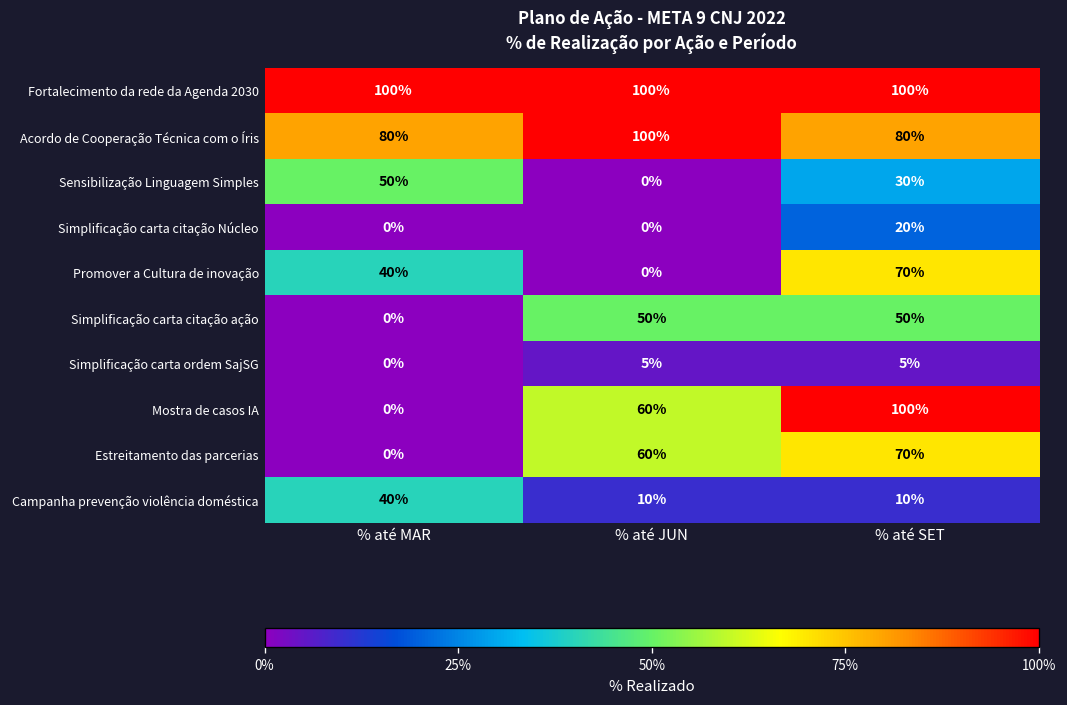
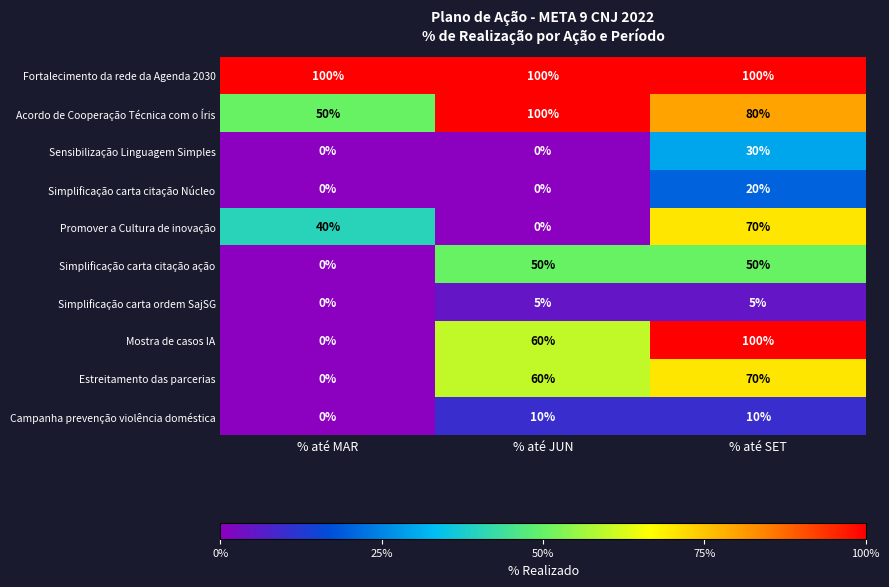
  {
    "Fortalecimento da rede da Agenda 2030": {
      "% até MAR": "100%",
      "% até JUN": "100%",
      "% até SET": "100%"
    },
    "Acordo de Cooperação Técnica com o Íris": {
-     "% até MAR": "80%",
+     "% até MAR": "50%",
      "% até JUN": "100%",
      "% até SET": "80%"
    },
    "Sensibilização Linguagem Simples": {
-     "% até MAR": "50%",
+     "% até MAR": "0%",
      "% até JUN": "0%",
      "% até SET": "30%"
    },
    "Simplificação carta citação Núcleo": {
      "% até MAR": "0%",
      "% até JUN": "0%",
      "% até SET": "20%"
    },
    "Promover a Cultura de inovação": {
      "% até MAR": "40%",
      "% até JUN": "0%",
      "% até SET": "70%"
    },
    "Simplificação carta citação ação": {
      "% até MAR": "0%",
      "% até JUN": "50%",
      "% até SET": "50%"
    },
    "Simplificação carta ordem SajSG": {
      "% até MAR": "0%",
      "% até JUN": "5%",
      "% até SET": "5%"
    },
    "Mostra de casos IA": {
      "% até MAR": "0%",
      "% até JUN": "60%",
      "% até SET": "100%"
    },
    "Estreitamento das parcerias": {
      "% até MAR": "0%",
      "% até JUN": "60%",
      "% até SET": "70%"
    },
    "Campanha prevenção violência doméstica": {
-     "% até MAR": "40%",
+     "% até MAR": "0%",
      "% até JUN": "10%",
      "% até SET": "10%"
    }
  }
